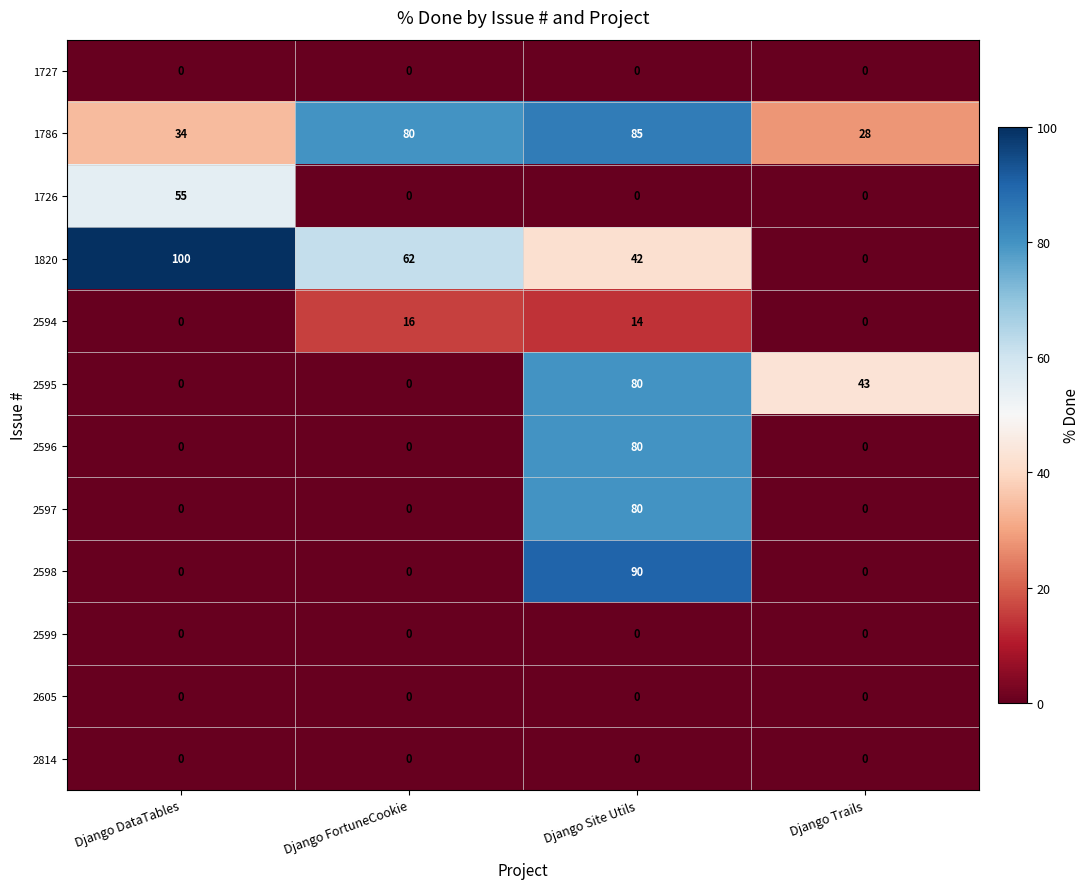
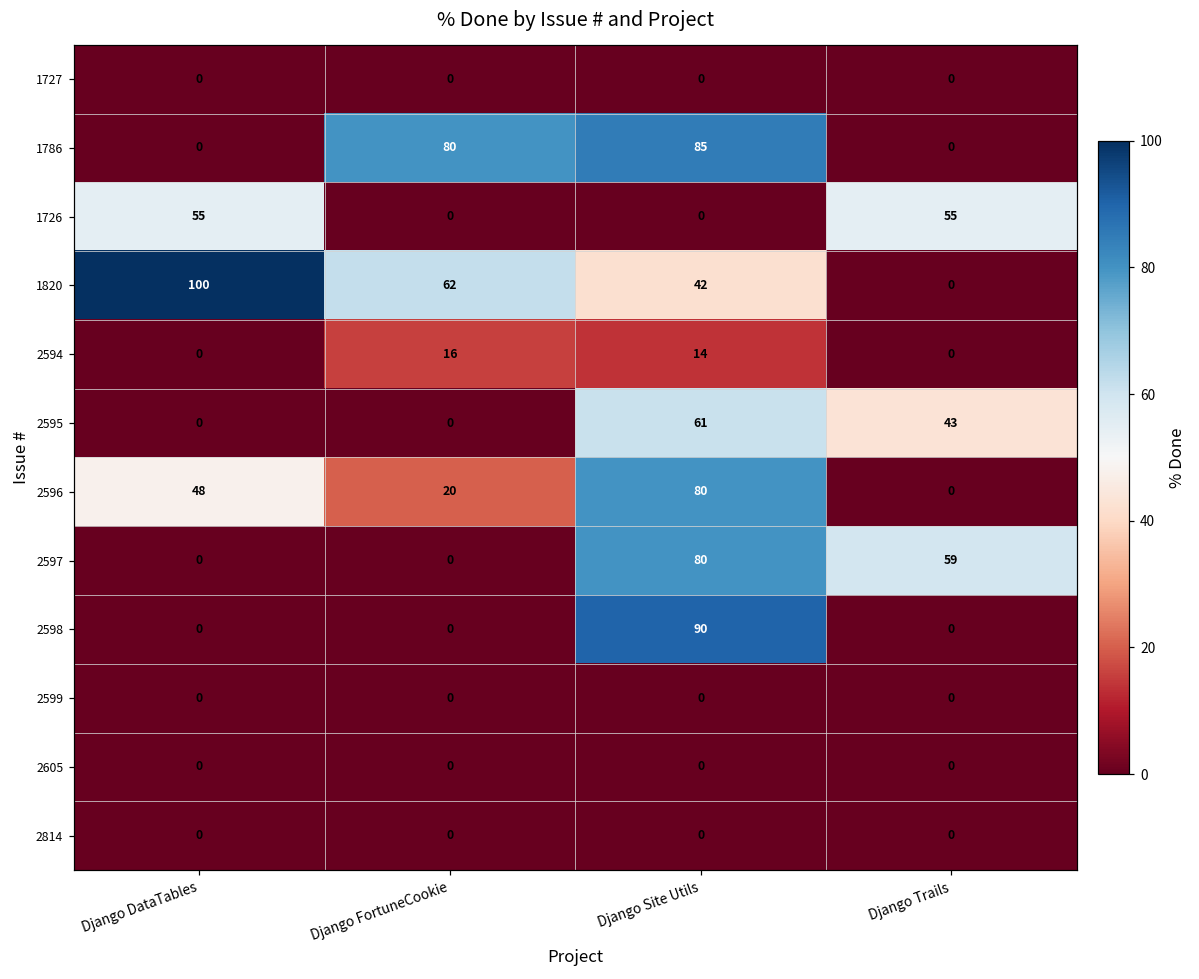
  {
    "1727": {
      "Django DataTables": 0,
      "Django FortuneCookie": 0,
      "Django Site Utils": 0,
      "Django Trails": 0
    },
    "1786": {
-     "Django DataTables": 34,
+     "Django DataTables": 0,
      "Django FortuneCookie": 80,
      "Django Site Utils": 85,
-     "Django Trails": 28
+     "Django Trails": 0
    },
    "1726": {
      "Django DataTables": 55,
      "Django FortuneCookie": 0,
      "Django Site Utils": 0,
-     "Django Trails": 0
+     "Django Trails": 55
    },
    "1820": {
      "Django DataTables": 100,
      "Django FortuneCookie": 62,
      "Django Site Utils": 42,
      "Django Trails": 0
    },
    "2594": {
      "Django DataTables": 0,
      "Django FortuneCookie": 16,
      "Django Site Utils": 14,
      "Django Trails": 0
    },
    "2595": {
      "Django DataTables": 0,
      "Django FortuneCookie": 0,
-     "Django Site Utils": 80,
+     "Django Site Utils": 61,
      "Django Trails": 43
    },
    "2596": {
-     "Django DataTables": 0,
-     "Django FortuneCookie": 0,
+     "Django DataTables": 48,
+     "Django FortuneCookie": 20,
      "Django Site Utils": 80,
      "Django Trails": 0
    },
    "2597": {
      "Django DataTables": 0,
      "Django FortuneCookie": 0,
      "Django Site Utils": 80,
-     "Django Trails": 0
+     "Django Trails": 59
    },
    "2598": {
      "Django DataTables": 0,
      "Django FortuneCookie": 0,
      "Django Site Utils": 90,
      "Django Trails": 0
    },
    "2599": {
      "Django DataTables": 0,
      "Django FortuneCookie": 0,
      "Django Site Utils": 0,
      "Django Trails": 0
    },
    "2605": {
      "Django DataTables": 0,
      "Django FortuneCookie": 0,
      "Django Site Utils": 0,
      "Django Trails": 0
    },
    "2814": {
      "Django DataTables": 0,
      "Django FortuneCookie": 0,
      "Django Site Utils": 0,
      "Django Trails": 0
    }
  }
